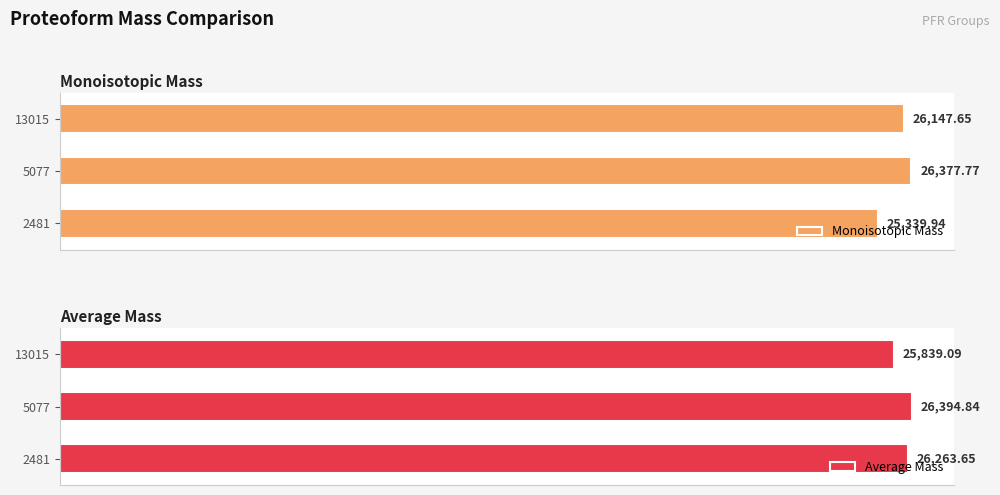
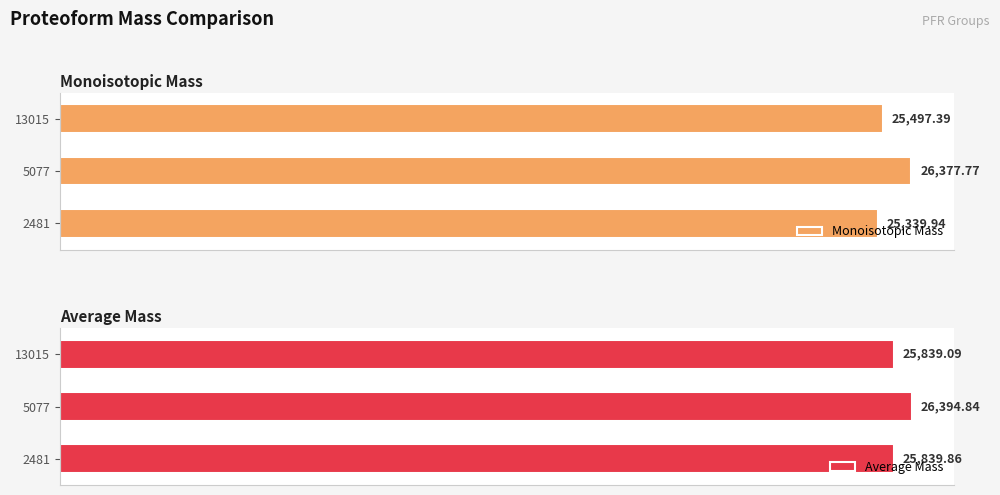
  {
    "Monoisotopic Mass": {
-     "13015": "26,147.65",
+     "13015": "25,497.39",
      "5077": "26,377.77"
    },
    "Average Mass": {
      "13015": "25,839.09",
      "5077": "26,394.84",
-     "2481": "26,263.65"
+     "2481": "25,839.86"
    }
  }
